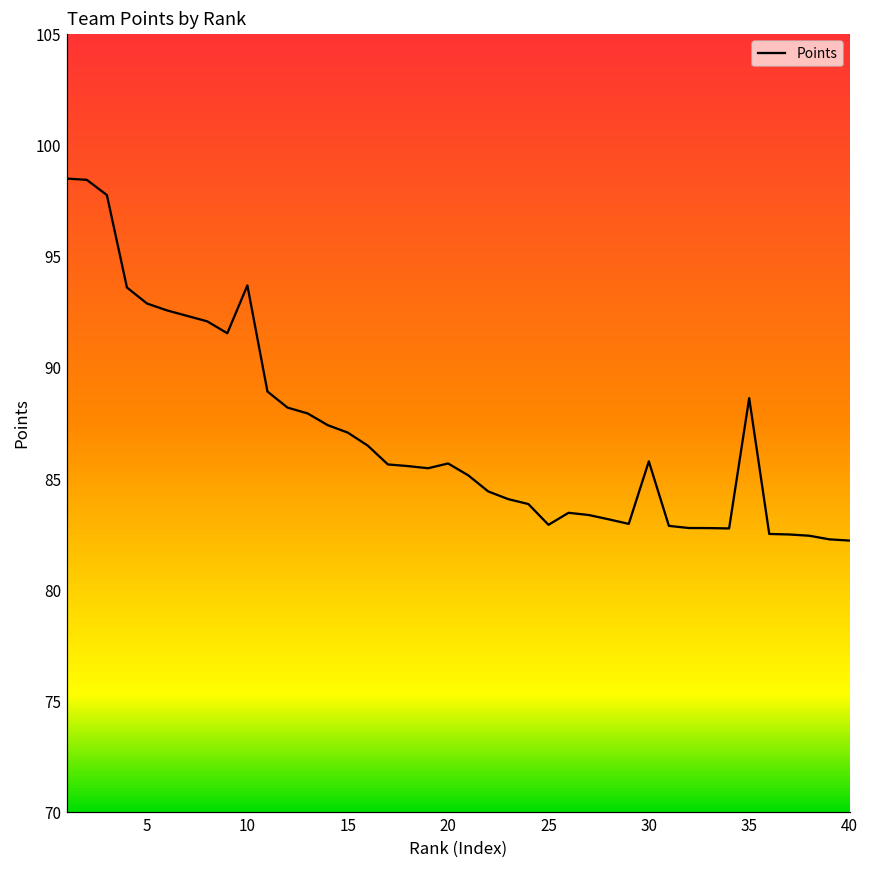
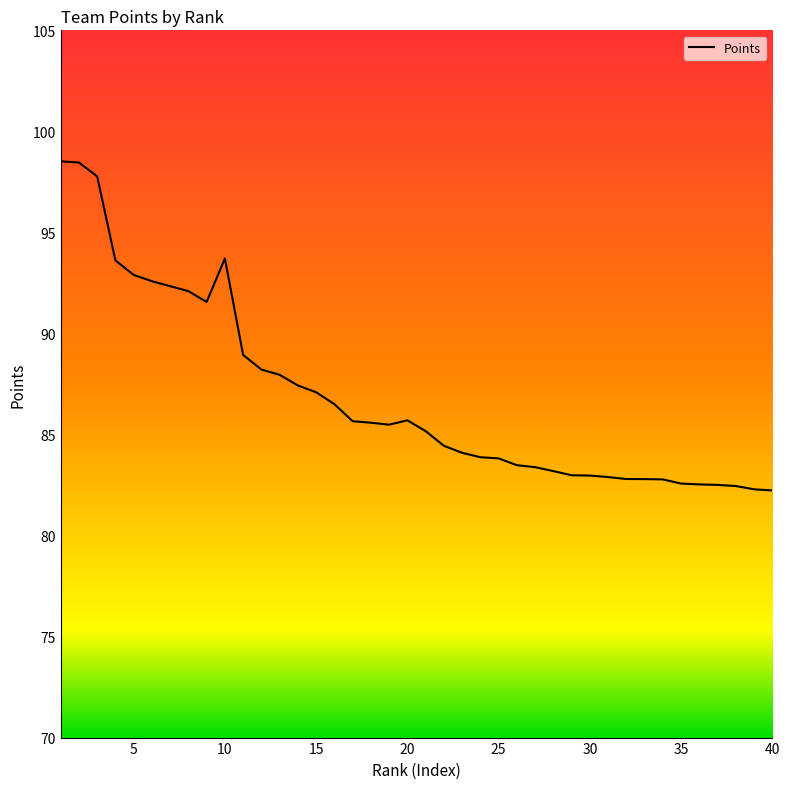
  {
    "5": 92.9,
    "10": 93.7,
    "15": 87.1,
    "20": 85.7,
-   "25": 82.9,
-   "30": 85.8,
-   "35": 88.6,
+   "25": 83.8,
+   "30": 83.0,
+   "35": 82.6,
    "40": 82.2
  }
